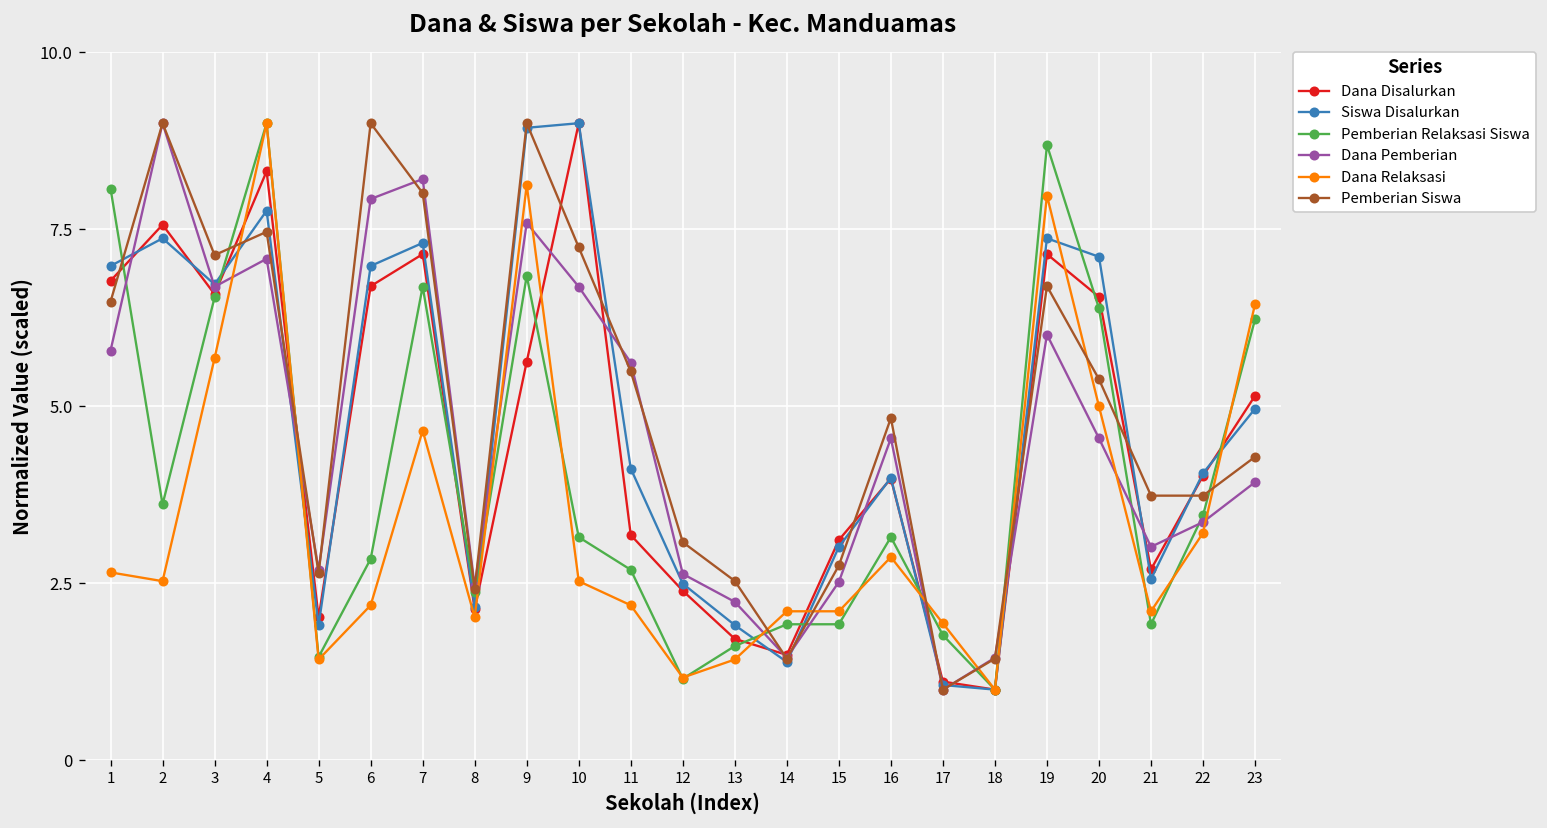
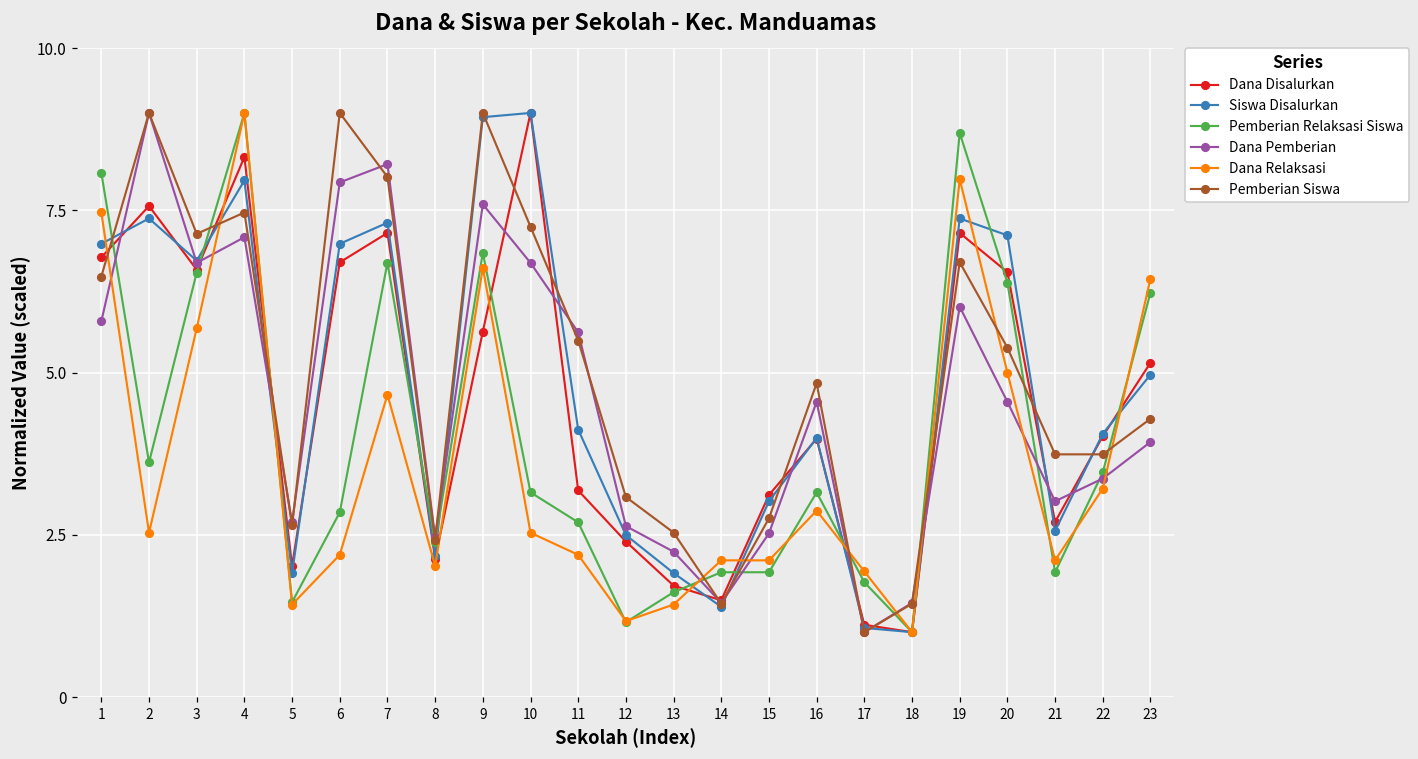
  {
    "Dana Disalurkan": {
      "1": 6.8,
      "2": 7.6,
      "3": 6.6,
      "4": 8.3,
      "5": 2.0,
      "6": 6.7,
      "7": 7.2,
      "9": 5.6,
      "11": 3.2,
      "12": 2.4,
      "13": 1.7,
      "15": 3.1,
      "17": 1.1,
      "19": 7.2,
      "20": 6.5,
      "21": 2.7,
      "23": 5.2
    },
    "Siswa Disalurkan": {
      "1": 7.0,
      "2": 7.4,
-     "4": 7.8,
+     "4": 8.0,
      "5": 1.9,
      "6": 7.0,
      "7": 7.3,
      "9": 8.9,
      "11": 4.1,
      "12": 2.5,
      "13": 1.9,
      "14": 1.4,
      "15": 3.0,
      "17": 1.1,
      "19": 7.4,
      "20": 7.1,
      "21": 2.6,
      "23": 5.0
    },
    "Pemberian Relaksasi Siswa": {
      "1": 8.1,
      "2": 3.6,
      "3": 6.5,
      "6": 2.8,
      "7": 6.7,
      "9": 6.8,
      "10": 3.2,
      "11": 2.7,
      "13": 1.6,
      "14": 1.9,
      "15": 1.9,
      "16": 3.2,
      "17": 1.8,
      "19": 8.7,
      "20": 6.4,
      "21": 1.9,
      "22": 3.5,
      "23": 6.2
    },
    "Dana Pemberian": {
      "1": 5.8,
      "4": 7.1,
      "5": 2.7,
      "6": 7.9,
      "7": 8.2,
      "9": 7.6,
      "10": 6.7,
      "11": 5.6,
      "12": 2.6,
      "13": 2.2,
      "15": 2.5,
      "16": 4.5,
      "19": 6.0,
      "20": 4.5,
      "21": 3.0,
      "22": 3.4,
      "23": 3.9
    },
    "Dana Relaksasi": {
-     "1": 2.7,
+     "1": 7.5,
      "2": 2.5,
      "3": 5.7,
      "6": 2.2,
      "7": 4.7,
      "8": 2.0,
-     "9": 8.1,
+     "9": 6.6,
      "10": 2.5,
      "11": 2.2,
      "13": 1.4,
      "14": 2.1,
      "15": 2.1,
      "16": 2.9,
      "17": 1.9,
      "19": 8.0,
      "20": 5.0,
      "21": 2.1,
      "22": 3.2,
      "23": 6.4
    },
    "Pemberian Siswa": {
      "1": 6.5,
      "3": 7.1,
      "4": 7.5,
      "5": 2.6,
      "6": 9.0,
      "7": 8.0,
      "9": 9.0,
      "10": 7.2,
      "11": 5.5,
      "12": 3.1,
      "13": 2.5,
      "15": 2.8,
      "16": 4.8,
      "19": 6.7,
      "20": 5.4,
      "21": 3.7,
      "22": 3.7,
      "23": 4.3
    }
  }
